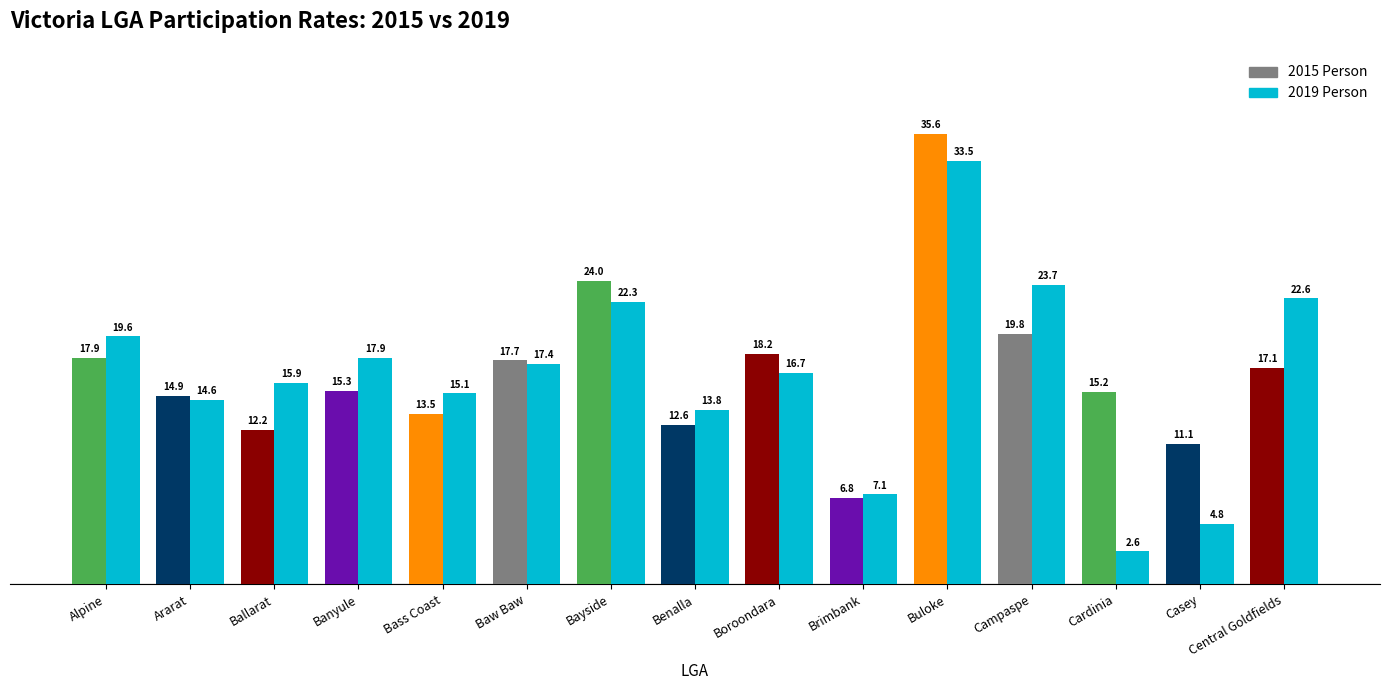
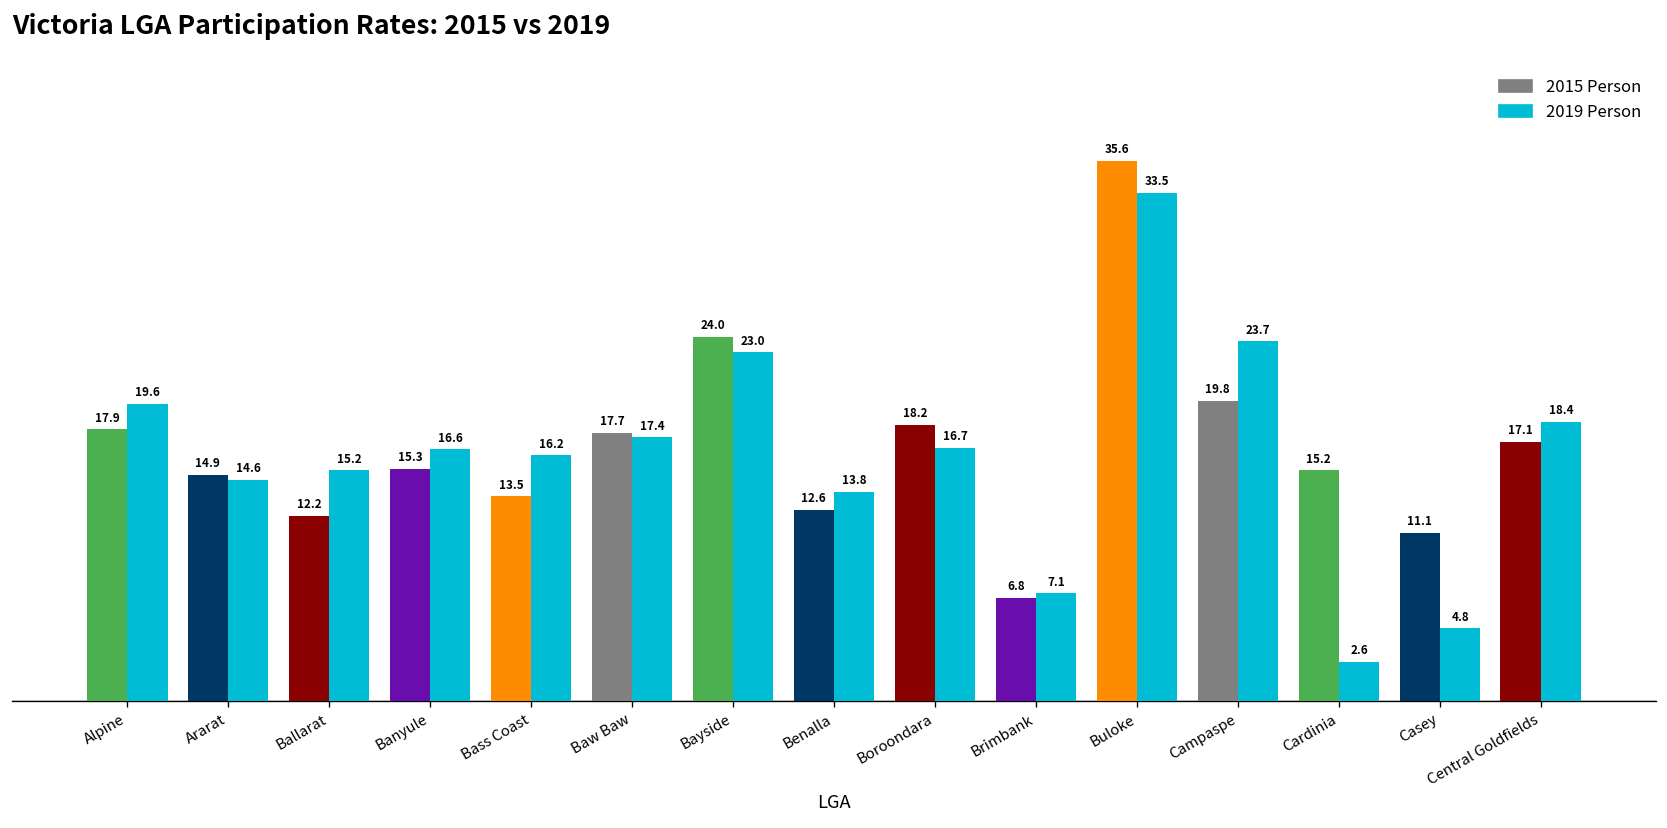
  {
    "2019 Person": {
      "Alpine": 19.6,
      "Ararat": 14.6,
-     "Ballarat": 15.9,
-     "Banyule": 17.9,
-     "Bass Coast": 15.1,
+     "Ballarat": 15.2,
+     "Banyule": 16.6,
+     "Bass Coast": 16.2,
      "Baw Baw": 17.4,
-     "Bayside": 22.3,
+     "Bayside": 23.0,
      "Benalla": 13.8,
      "Boroondara": 16.7,
      "Brimbank": 7.1,
      "Buloke": 33.5,
      "Campaspe": 23.7,
      "Cardinia": 2.6,
      "Casey": 4.8,
-     "Central Goldfields": 22.6
+     "Central Goldfields": 18.4
    }
  }
